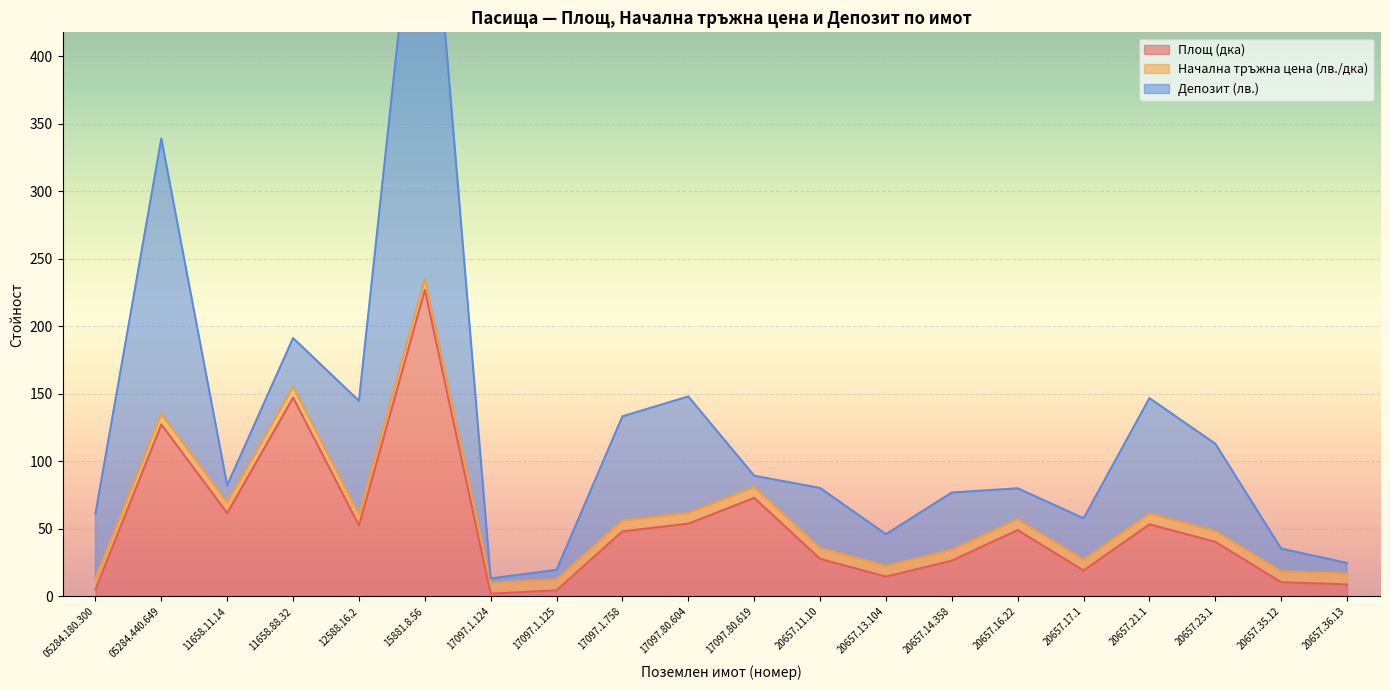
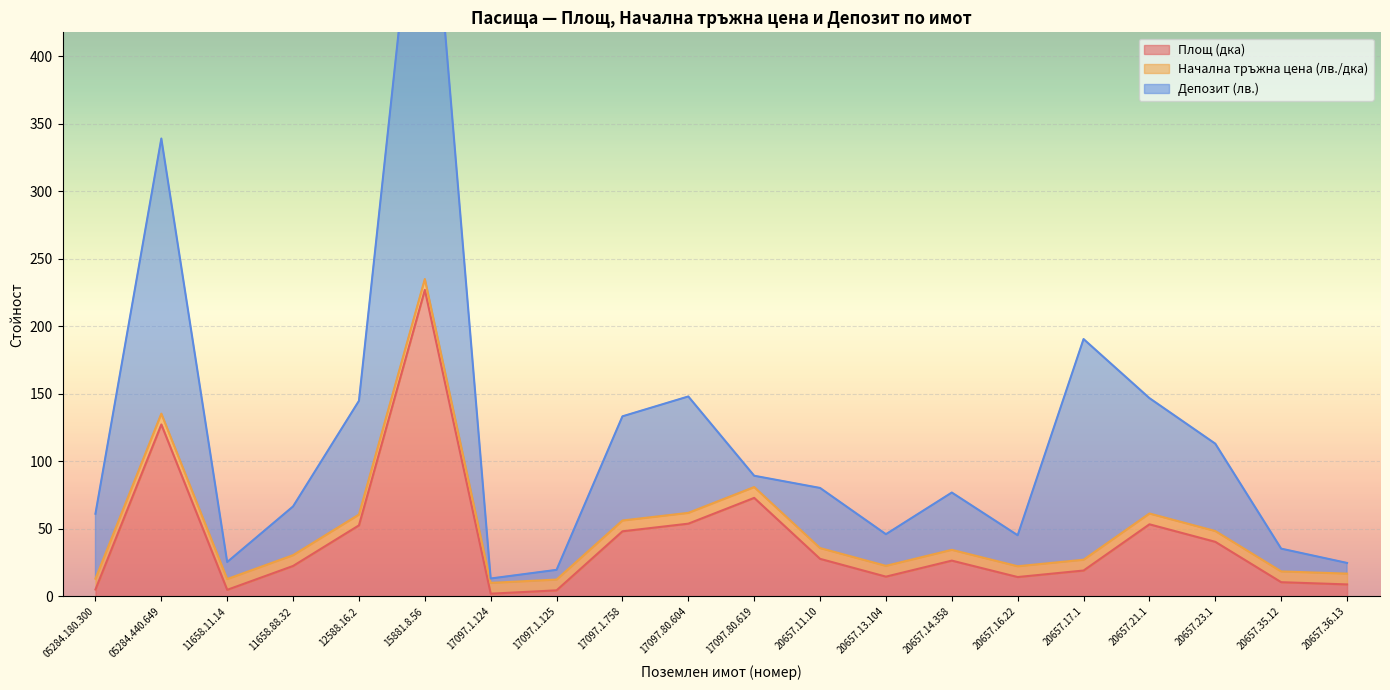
  {
    "Площ (дка)": {
      "05284.180.300": 5,
      "05284.440.649": 127,
-     "11658.11.14": 62,
-     "11658.88.32": 147,
+     "11658.11.14": 5,
+     "11658.88.32": 23,
      "12588.16.2": 53,
      "15881.8.56": 227,
      "17097.1.124": 2,
      "17097.1.125": 4,
      "17097.1.758": 48,
      "17097.80.604": 54,
      "17097.80.619": 73,
      "20657.11.10": 28,
      "20657.13.104": 15,
      "20657.14.358": 26,
-     "20657.16.22": 49,
+     "20657.16.22": 14,
      "20657.17.1": 19,
      "20657.21.1": 53,
      "20657.23.1": 40,
      "20657.35.12": 11,
      "20657.36.13": 9
    },
    "Начална тръжна цена (лв./дка)": {
      "05284.180.300": 8,
      "05284.440.649": 8,
      "11658.11.14": 8,
      "11658.88.32": 8,
      "12588.16.2": 8,
      "15881.8.56": 8,
      "17097.1.124": 8,
      "17097.1.125": 8,
      "17097.1.758": 8,
      "17097.80.604": 8,
      "17097.80.619": 8,
      "20657.11.10": 8,
      "20657.13.104": 8,
      "20657.14.358": 8,
      "20657.16.22": 8,
      "20657.17.1": 8,
      "20657.21.1": 8,
      "20657.23.1": 8,
      "20657.35.12": 8,
      "20657.36.13": 8
    },
    "Депозит (лв.)": {
      "05284.180.300": 48,
      "05284.440.649": 204,
      "11658.11.14": 13,
      "11658.88.32": 36,
      "12588.16.2": 84,
      "17097.1.124": 3,
      "17097.1.125": 7,
      "17097.1.758": 77,
      "17097.80.604": 86,
      "17097.80.619": 8,
      "20657.11.10": 44,
      "20657.13.104": 23,
      "20657.14.358": 42,
      "20657.16.22": 23,
-     "20657.17.1": 31,
+     "20657.17.1": 163,
      "20657.21.1": 85,
      "20657.23.1": 65,
      "20657.35.12": 17,
      "20657.36.13": 8
    }
  }
